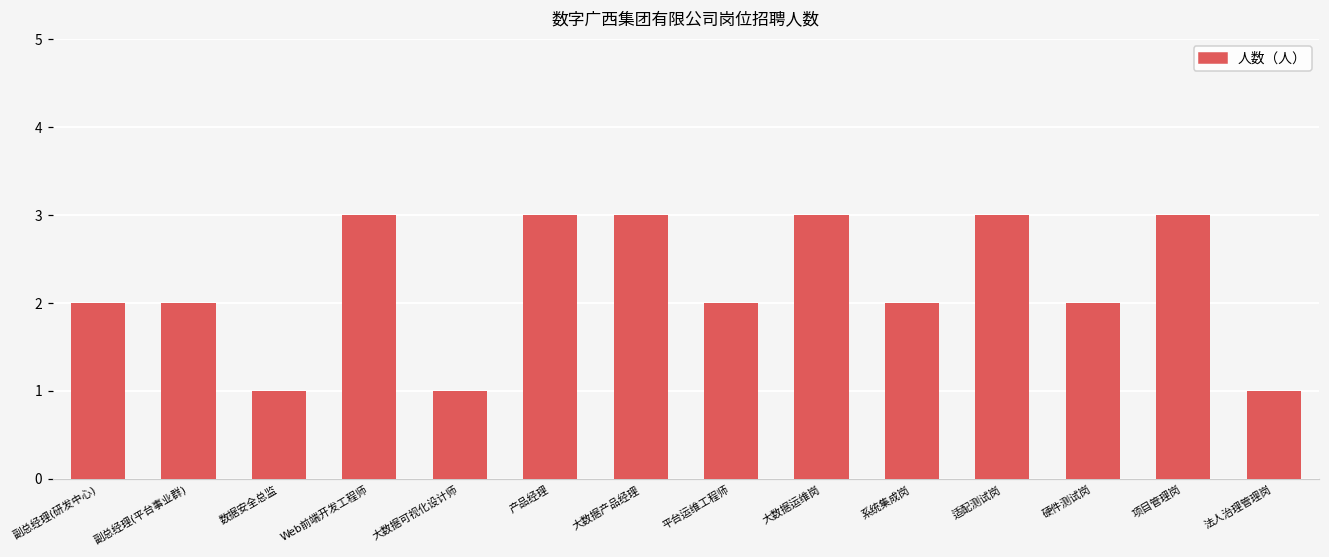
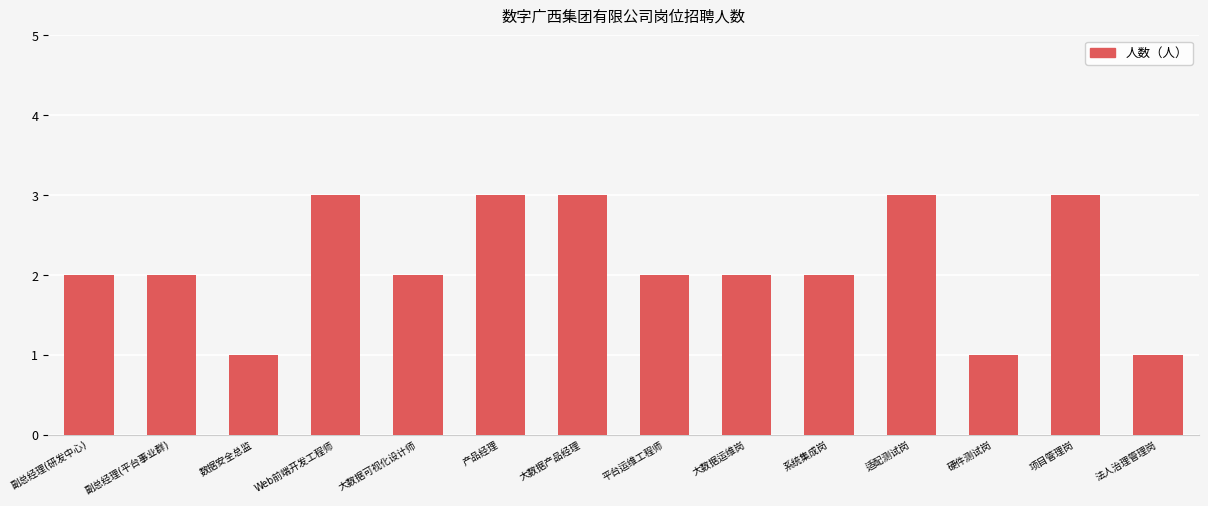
  {
    "副总经理(研发中心)": 2,
    "副总经理(平台事业群)": 2,
    "数据安全总监": 1,
    "Web前端开发工程师": 3,
-   "大数据可视化设计师": 1,
+   "大数据可视化设计师": 2,
    "产品经理": 3,
    "大数据产品经理": 3,
    "平台运维工程师": 2,
-   "大数据运维岗": 3,
+   "大数据运维岗": 2,
    "系统集成岗": 2,
    "适配测试岗": 3,
-   "硬件测试岗": 2,
+   "硬件测试岗": 1,
    "项目管理岗": 3,
    "法人治理管理岗": 1
  }
